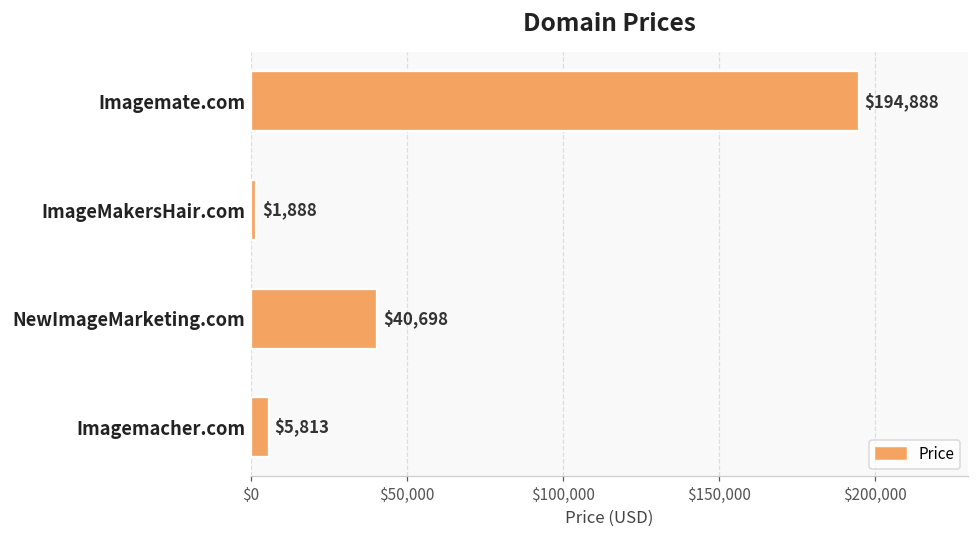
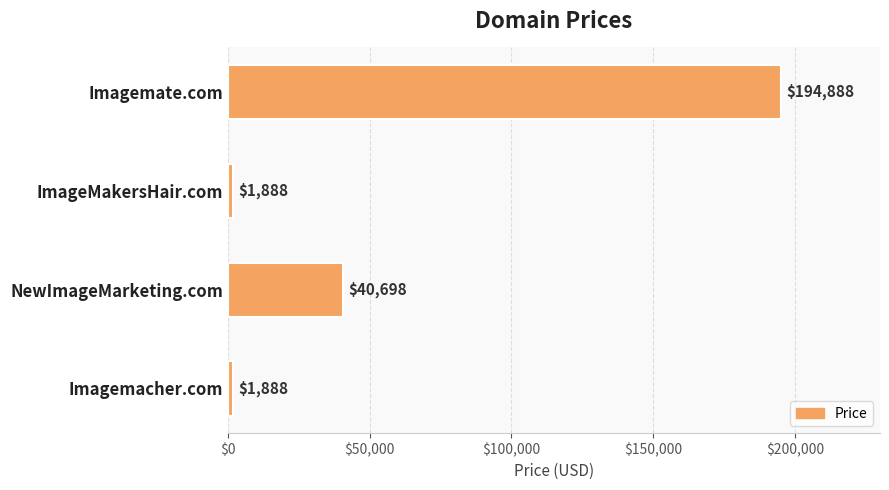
  {
    "Imagemate.com": "$194,888",
    "ImageMakersHair.com": "$1,888",
    "NewImageMarketing.com": "$40,698",
-   "Imagemacher.com": "$5,813"
+   "Imagemacher.com": "$1,888"
  }
